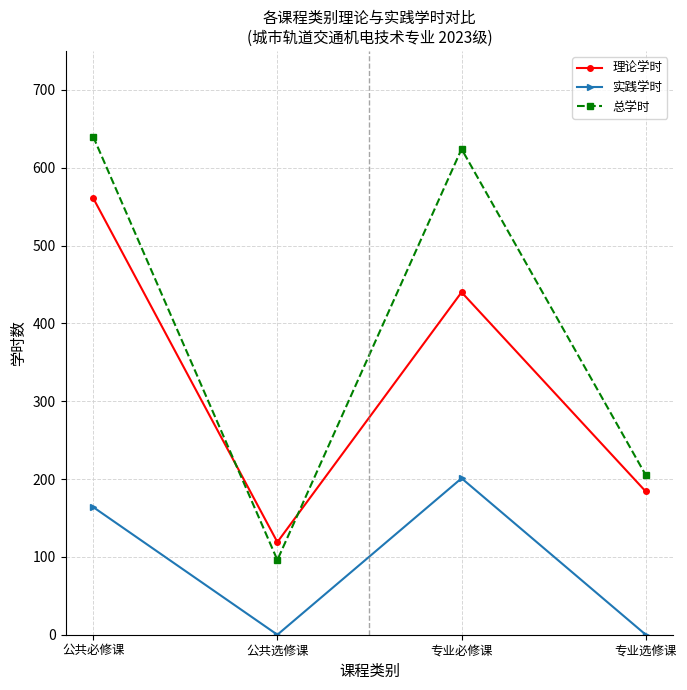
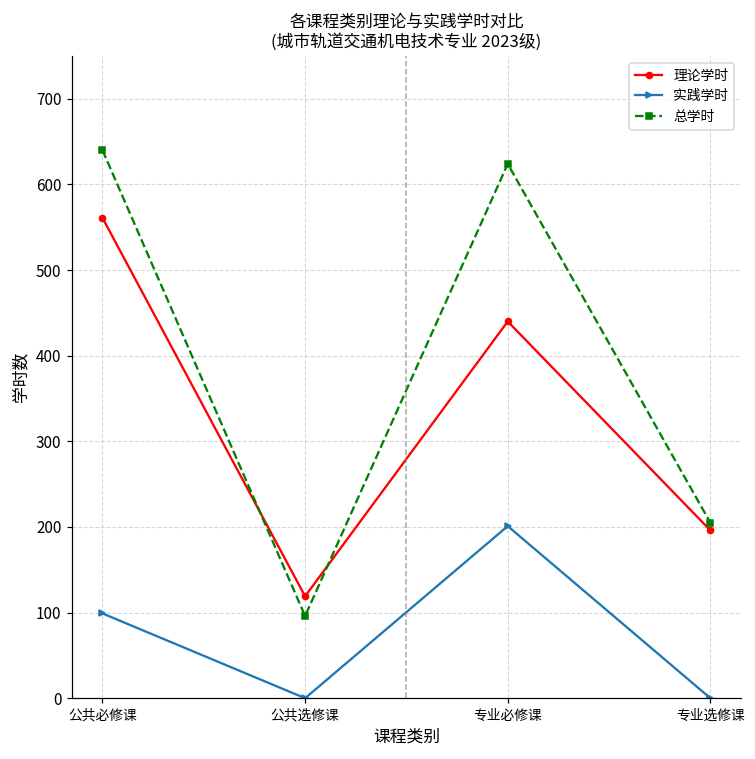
  {
    "理论学时": {
      "公共必修课": 560,
      "公共选修课": 120,
      "专业必修课": 440,
-     "专业选修课": 180
+     "专业选修课": 200
    },
    "实践学时": {
-     "公共必修课": 160,
+     "公共必修课": 100,
      "公共选修课": 0,
      "专业必修课": 200,
      "专业选修课": 0
    },
    "总学时": {
      "公共必修课": 640,
      "公共选修课": 100,
      "专业必修课": 620,
      "专业选修课": 210
    }
  }
